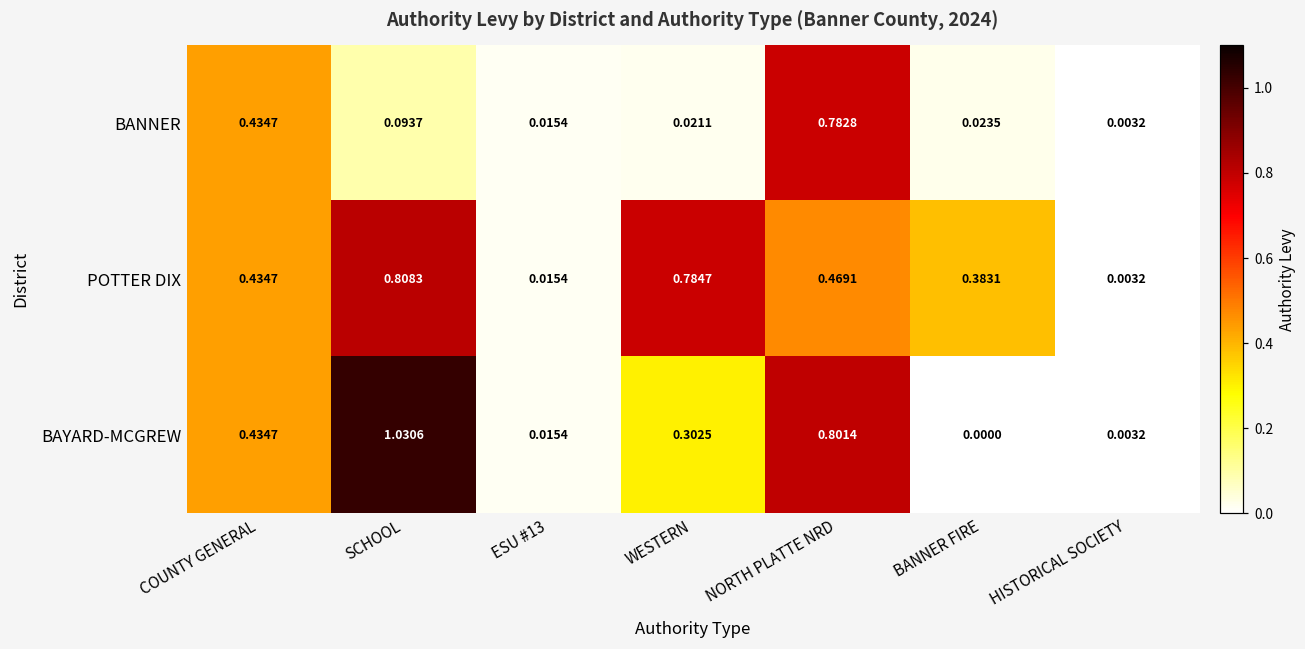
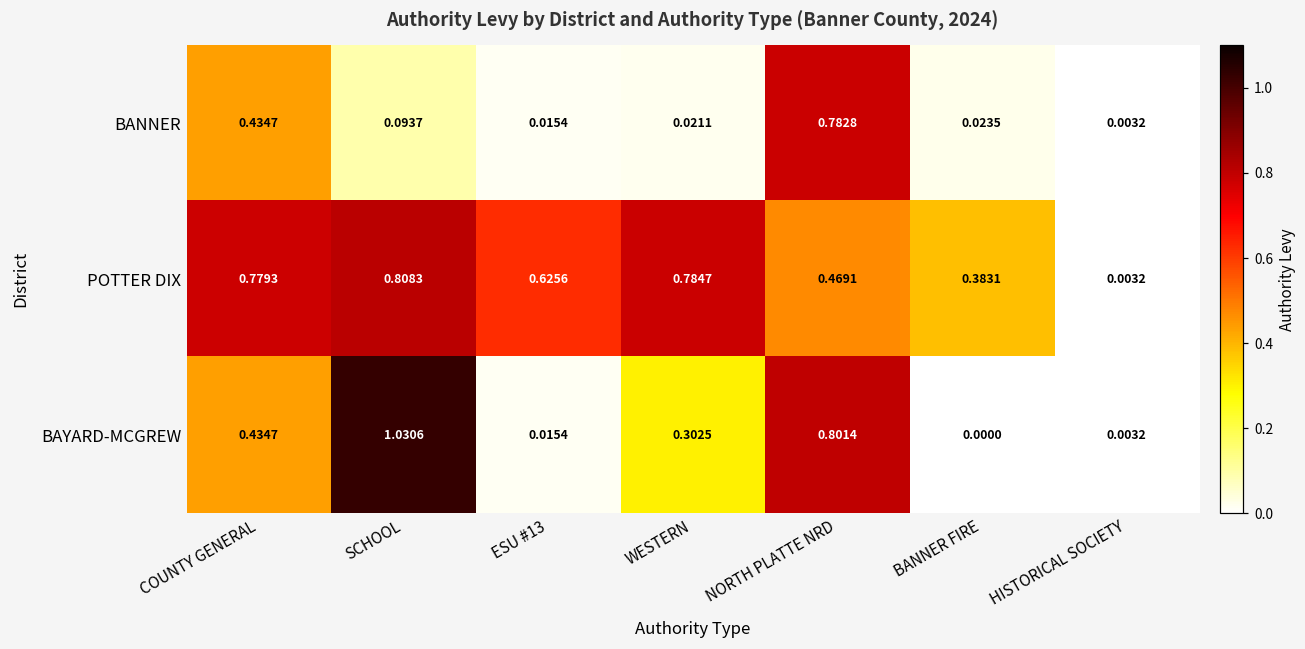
  {
    "BANNER": {
      "COUNTY GENERAL": 0.4347,
      "SCHOOL": 0.0937,
      "ESU #13": 0.0154,
      "WESTERN": 0.0211,
      "NORTH PLATTE NRD": 0.7828,
      "BANNER FIRE": 0.0235,
      "HISTORICAL SOCIETY": 0.0032
    },
    "POTTER DIX": {
-     "COUNTY GENERAL": 0.4347,
+     "COUNTY GENERAL": 0.7793,
      "SCHOOL": 0.8083,
-     "ESU #13": 0.0154,
+     "ESU #13": 0.6256,
      "WESTERN": 0.7847,
      "NORTH PLATTE NRD": 0.4691,
      "BANNER FIRE": 0.3831,
      "HISTORICAL SOCIETY": 0.0032
    },
    "BAYARD-MCGREW": {
      "COUNTY GENERAL": 0.4347,
      "SCHOOL": 1.0306,
      "ESU #13": 0.0154,
      "WESTERN": 0.3025,
      "NORTH PLATTE NRD": 0.8014,
      "BANNER FIRE": 0.0000,
      "HISTORICAL SOCIETY": 0.0032
    }
  }
